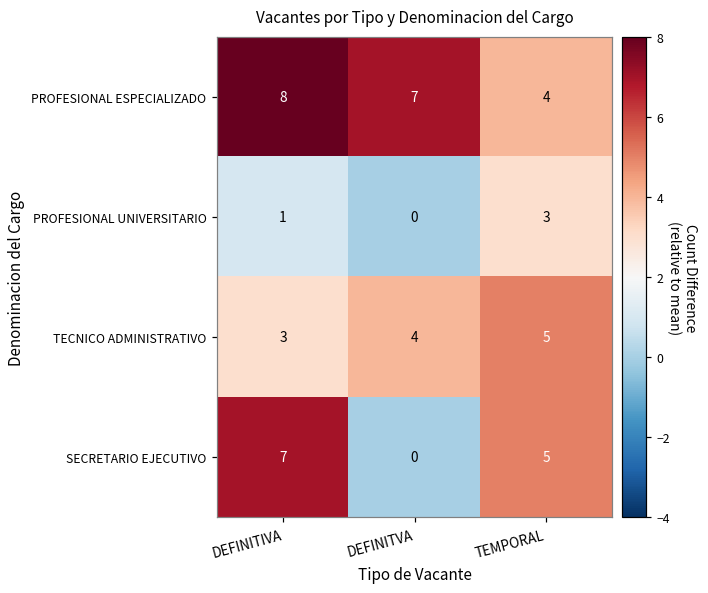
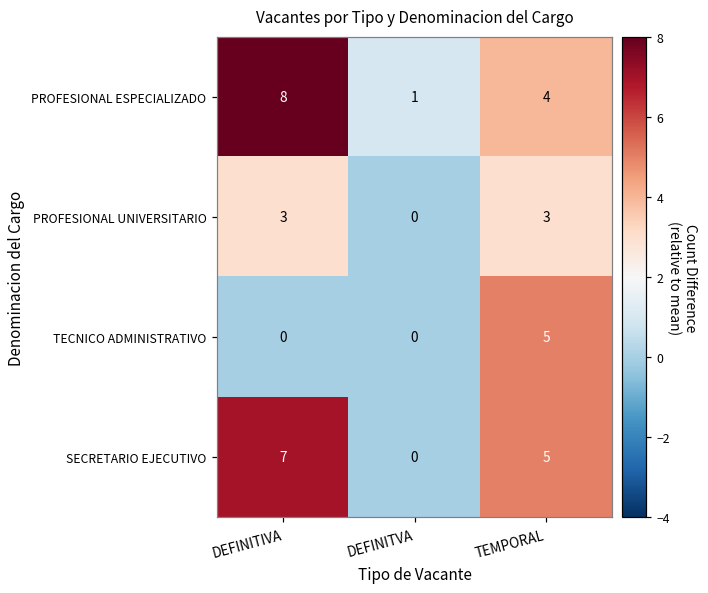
  {
    "PROFESIONAL ESPECIALIZADO": {
      "DEFINITIVA": 8,
-     "DEFINITVA": 7,
+     "DEFINITVA": 1,
      "TEMPORAL": 4
    },
    "PROFESIONAL UNIVERSITARIO": {
-     "DEFINITIVA": 1,
+     "DEFINITIVA": 3,
      "DEFINITVA": 0,
      "TEMPORAL": 3
    },
    "TECNICO ADMINISTRATIVO": {
-     "DEFINITIVA": 3,
-     "DEFINITVA": 4,
+     "DEFINITIVA": 0,
+     "DEFINITVA": 0,
      "TEMPORAL": 5
    },
    "SECRETARIO EJECUTIVO": {
      "DEFINITIVA": 7,
      "DEFINITVA": 0,
      "TEMPORAL": 5
    }
  }
